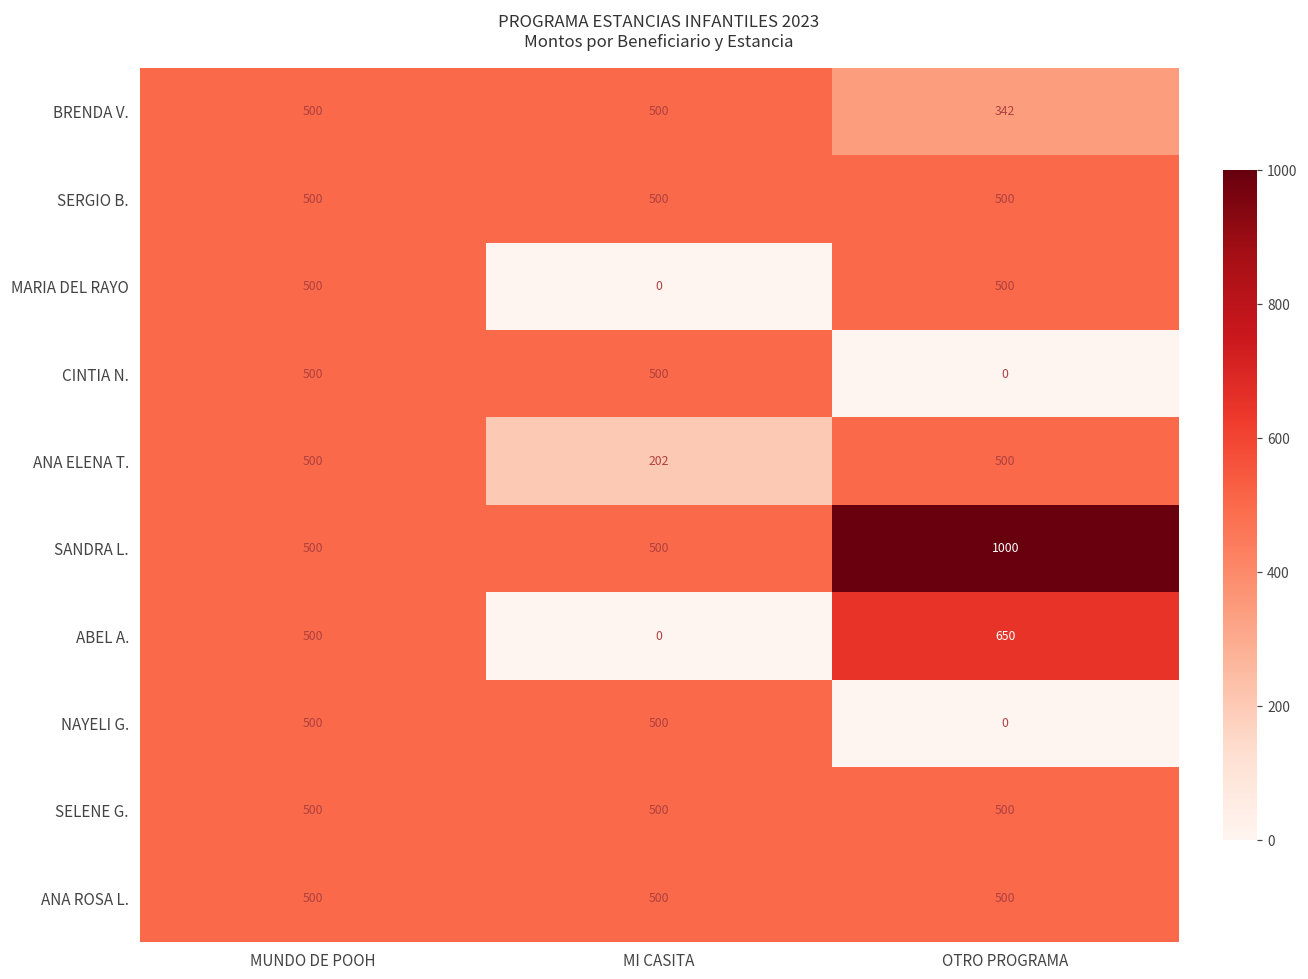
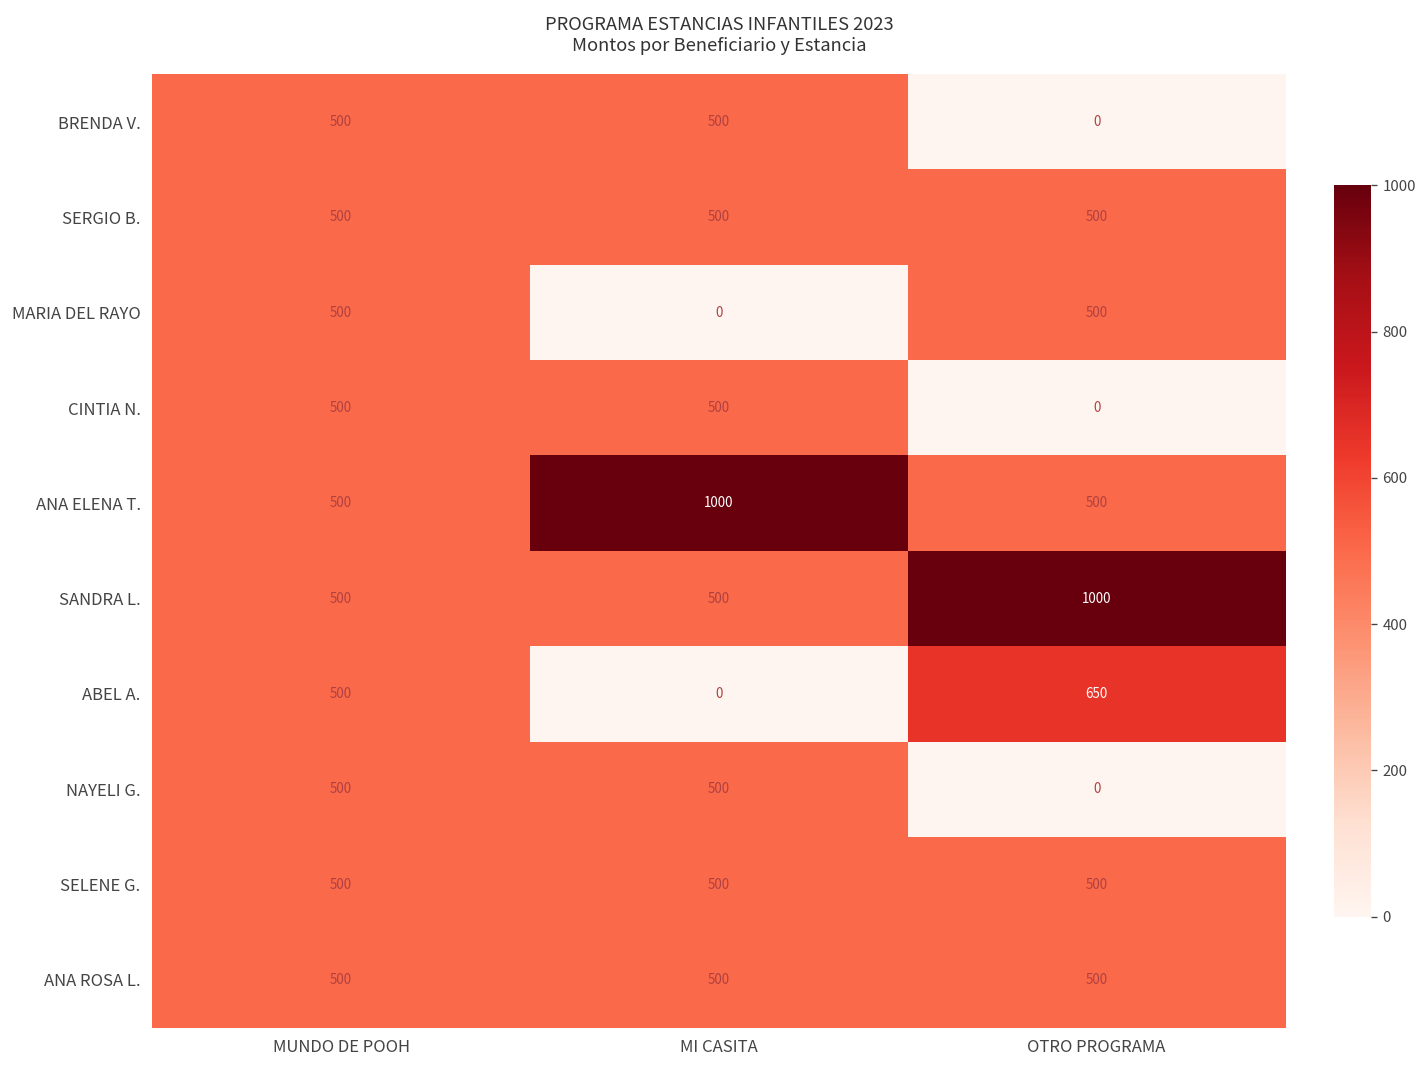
  {
    "BRENDA V.": {
      "MUNDO DE POOH": 500,
      "MI CASITA": 500,
-     "OTRO PROGRAMA": 342
+     "OTRO PROGRAMA": 0
    },
    "SERGIO B.": {
      "MUNDO DE POOH": 500,
      "MI CASITA": 500,
      "OTRO PROGRAMA": 500
    },
    "MARIA DEL RAYO": {
      "MUNDO DE POOH": 500,
      "MI CASITA": 0,
      "OTRO PROGRAMA": 500
    },
    "CINTIA N.": {
      "MUNDO DE POOH": 500,
      "MI CASITA": 500,
      "OTRO PROGRAMA": 0
    },
    "ANA ELENA T.": {
      "MUNDO DE POOH": 500,
-     "MI CASITA": 202,
+     "MI CASITA": 1000,
      "OTRO PROGRAMA": 500
    },
    "SANDRA L.": {
      "MUNDO DE POOH": 500,
      "MI CASITA": 500,
      "OTRO PROGRAMA": 1000
    },
    "ABEL A.": {
      "MUNDO DE POOH": 500,
      "MI CASITA": 0,
      "OTRO PROGRAMA": 650
    },
    "NAYELI G.": {
      "MUNDO DE POOH": 500,
      "MI CASITA": 500,
      "OTRO PROGRAMA": 0
    },
    "SELENE G.": {
      "MUNDO DE POOH": 500,
      "MI CASITA": 500,
      "OTRO PROGRAMA": 500
    },
    "ANA ROSA L.": {
      "MUNDO DE POOH": 500,
      "MI CASITA": 500,
      "OTRO PROGRAMA": 500
    }
  }
